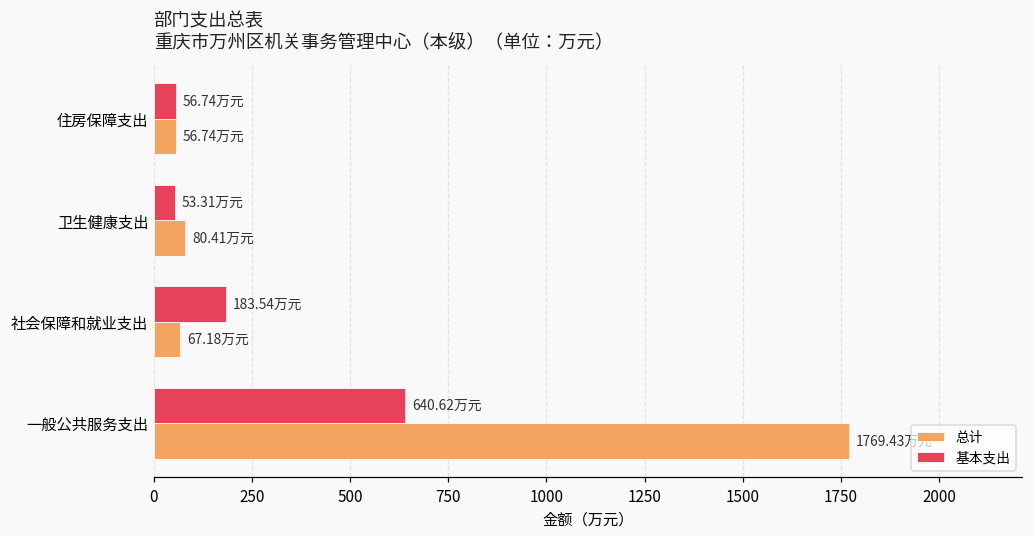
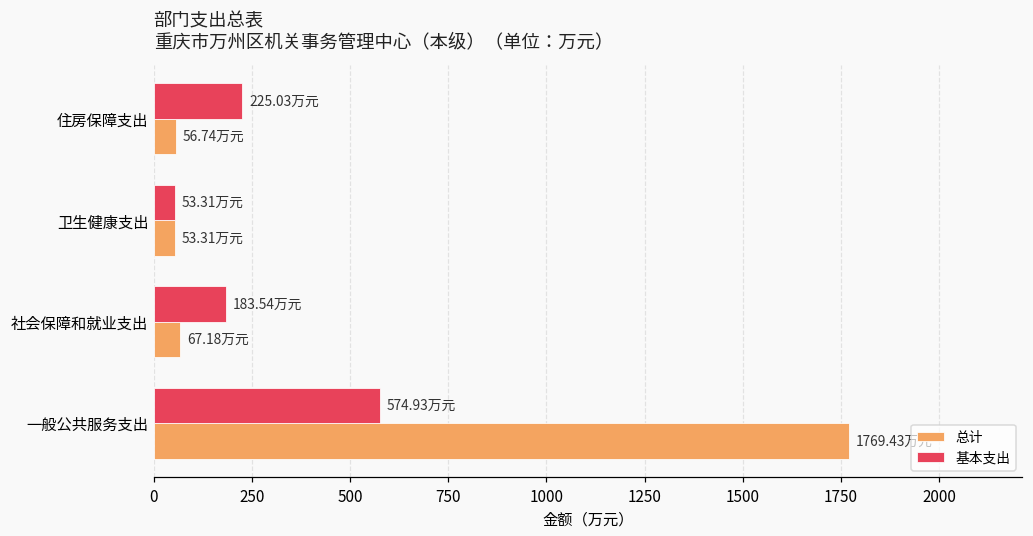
  {
    "总计": {
      "住房保障支出": 56.74,
-     "卫生健康支出": 80.41,
+     "卫生健康支出": 53.31,
      "社会保障和就业支出": 67.18
    },
    "基本支出": {
-     "住房保障支出": 56.74,
+     "住房保障支出": 225.03,
      "卫生健康支出": 53.31,
      "社会保障和就业支出": 183.54,
-     "一般公共服务支出": 640.62
+     "一般公共服务支出": 574.93
    }
  }
